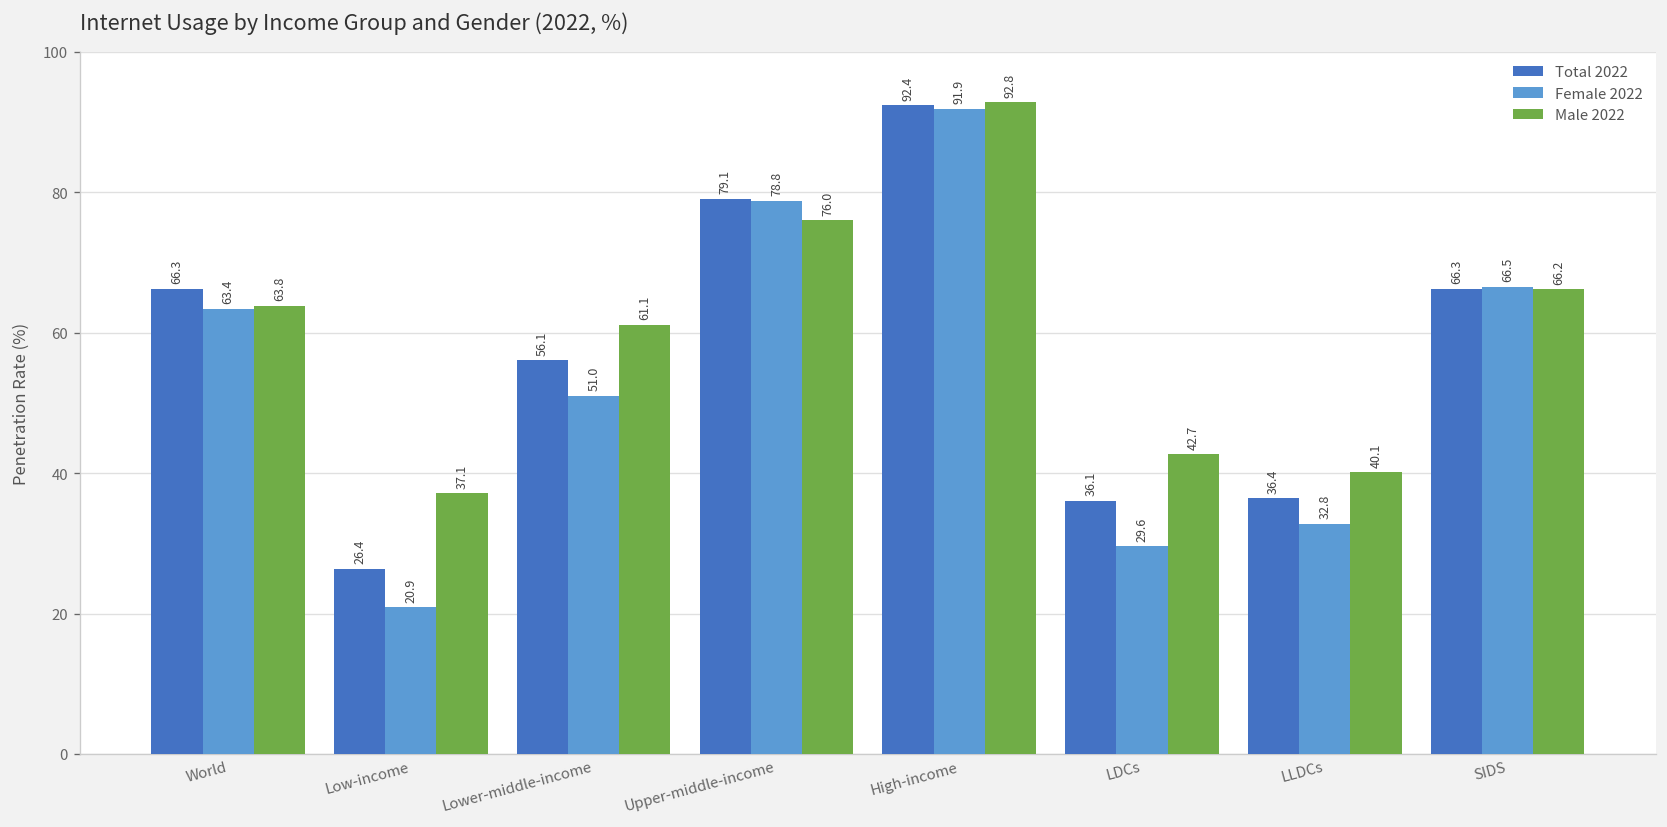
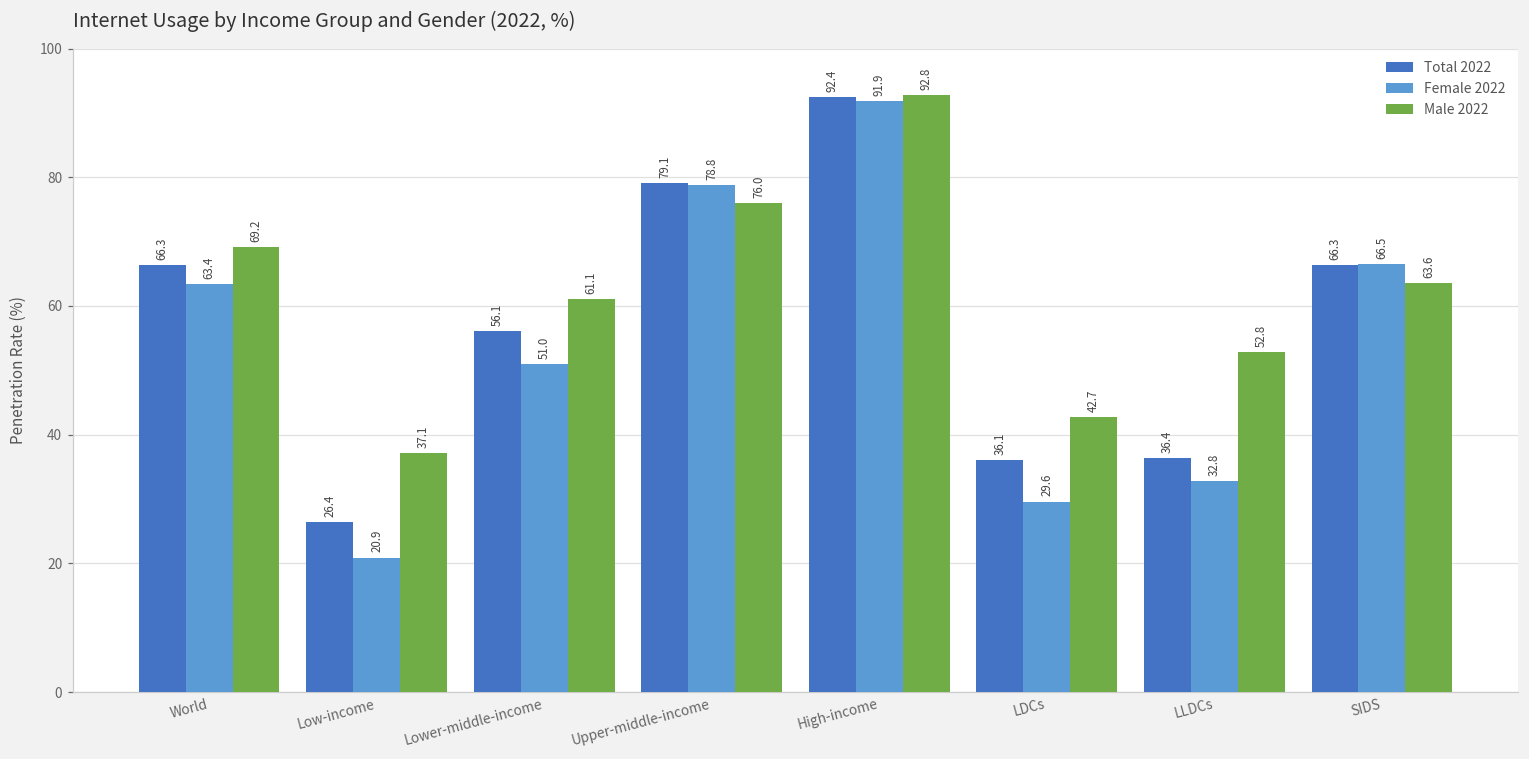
  {
    "Male 2022": {
-     "World": 63.8,
+     "World": 69.2,
      "Low-income": 37.1,
      "Lower-middle-income": 61.1,
      "Upper-middle-income": 76.0,
      "High-income": 92.8,
      "LDCs": 42.7,
-     "LLDCs": 40.1,
-     "SIDS": 66.2
+     "LLDCs": 52.8,
+     "SIDS": 63.6
    }
  }
